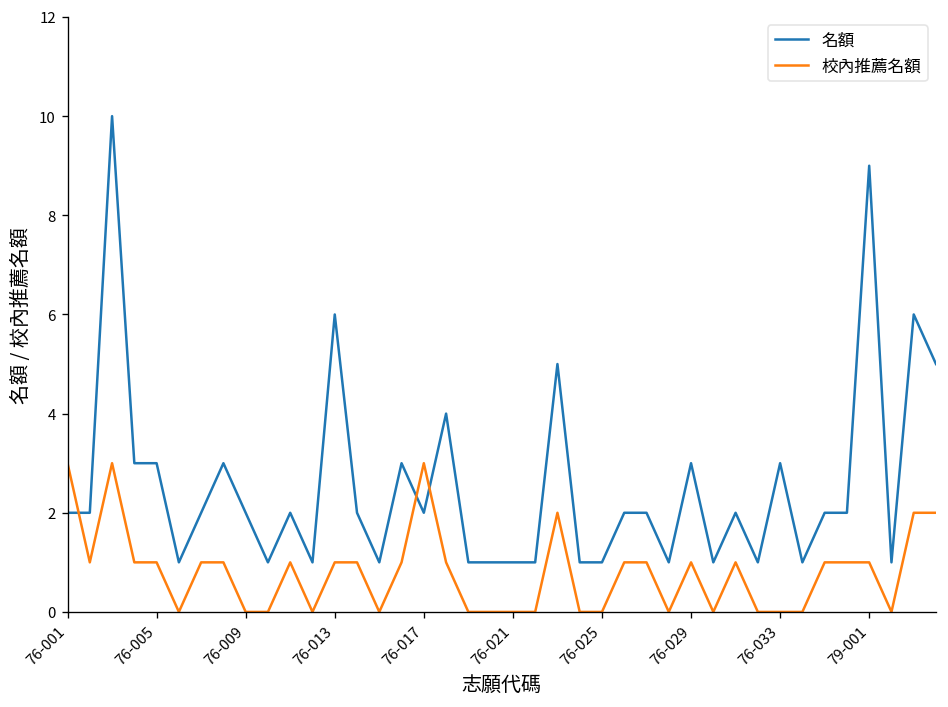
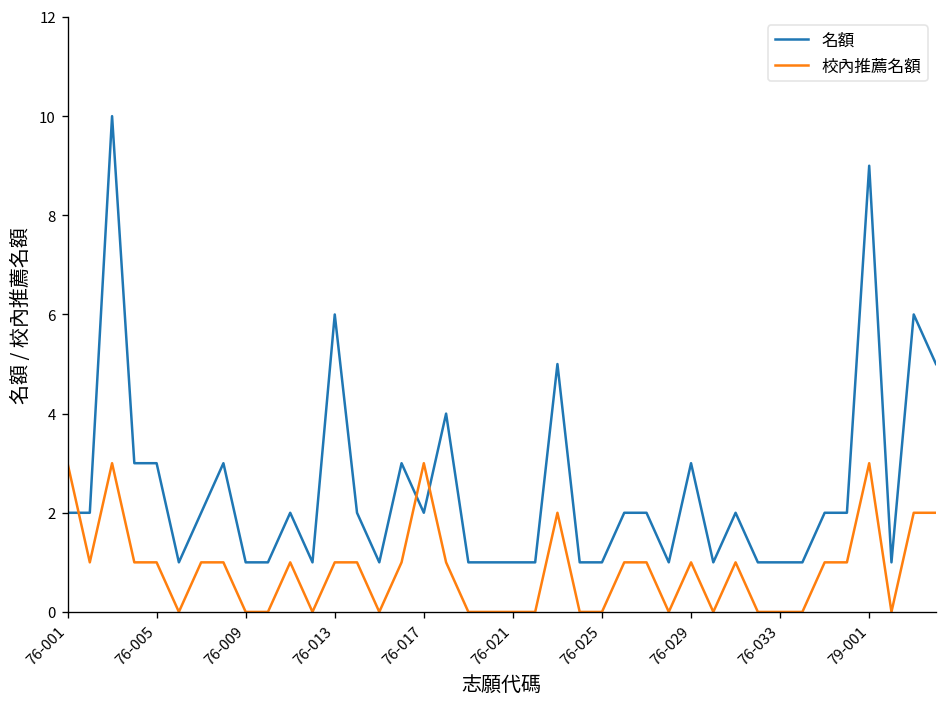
  {
    "名額": {
      "76-001": 2,
      "76-005": 3,
-     "76-009": 2,
+     "76-009": 1,
      "76-013": 6,
      "76-017": 2,
      "76-021": 1,
      "76-025": 1,
      "76-029": 3,
-     "76-033": 3,
+     "76-033": 1,
      "79-001": 9
    },
    "校內推薦名額": {
      "76-001": 3,
      "76-005": 1,
      "76-009": 0,
      "76-013": 1,
      "76-017": 3,
      "76-021": 0,
      "76-025": 0,
      "76-029": 1,
      "76-033": 0,
-     "79-001": 1
+     "79-001": 3
    }
  }
